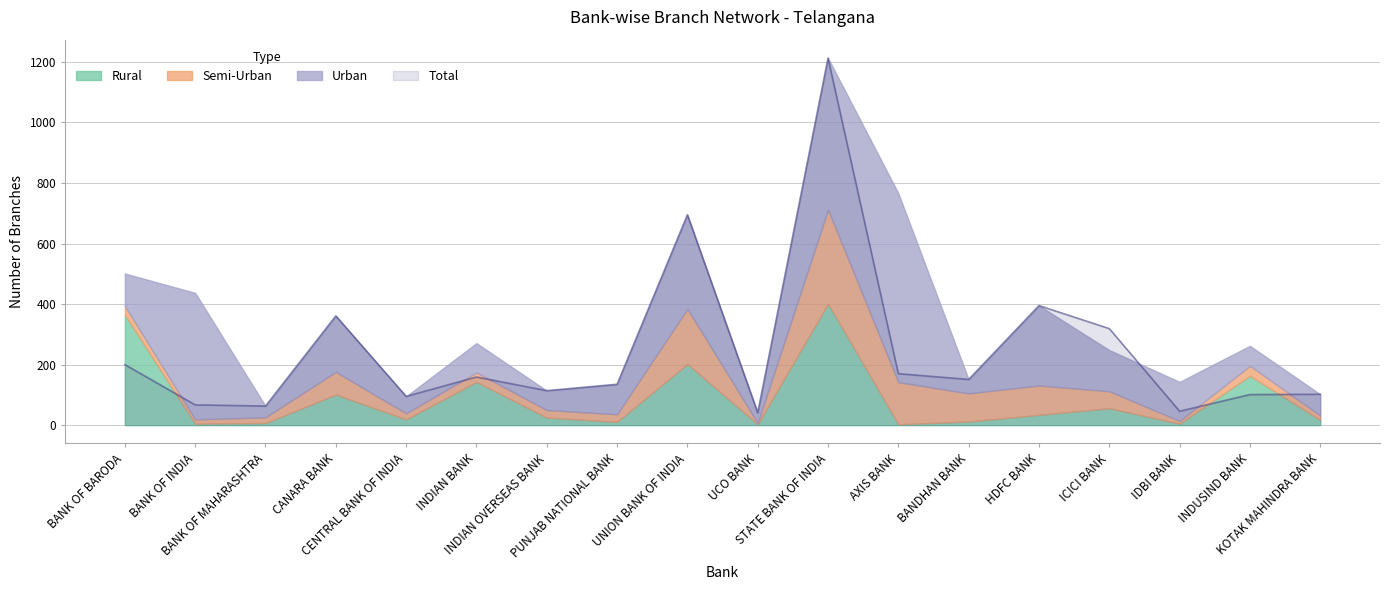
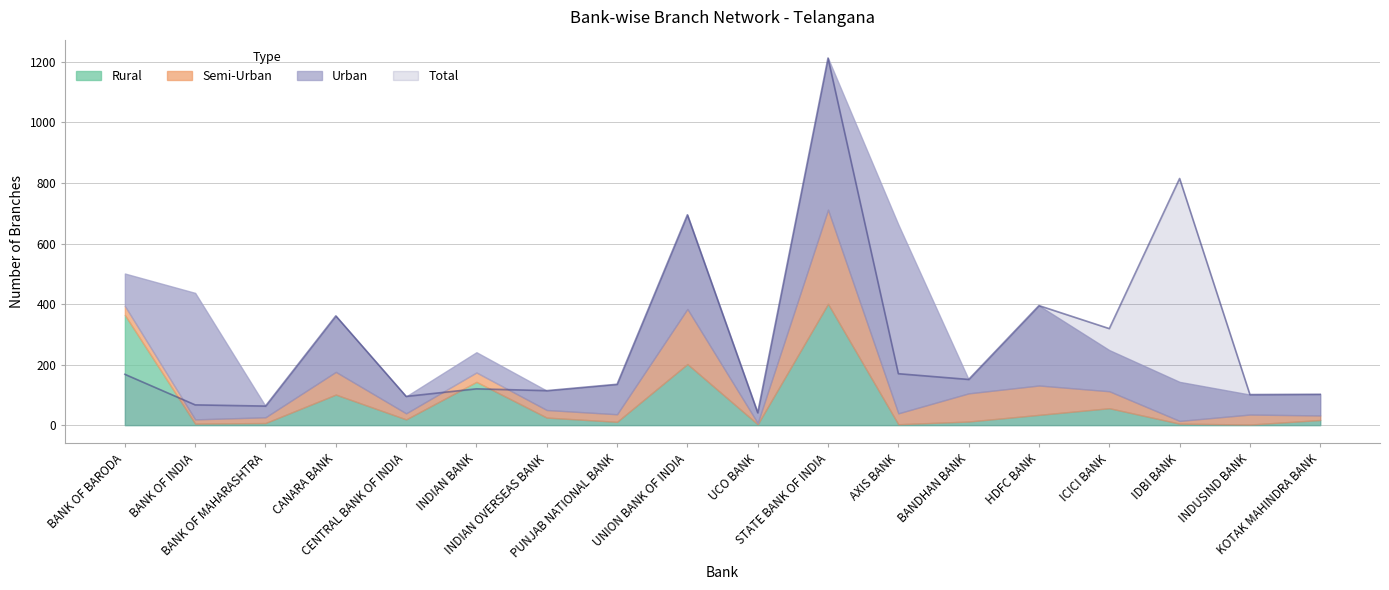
  {
    "Rural": {
      "BANK OF BARODA": 360,
      "CANARA BANK": 100,
      "CENTRAL BANK OF INDIA": 20,
      "INDIAN BANK": 140,
      "INDIAN OVERSEAS BANK": 30,
      "PUNJAB NATIONAL BANK": 10,
      "UNION BANK OF INDIA": 200,
      "STATE BANK OF INDIA": 400,
      "BANDHAN BANK": 10,
      "HDFC BANK": 30,
      "ICICI BANK": 60,
-     "INDUSIND BANK": 160,
+     "INDUSIND BANK": 0,
      "KOTAK MAHINDRA BANK": 20
    },
    "Semi-Urban": {
      "BANK OF BARODA": 30,
      "BANK OF INDIA": 10,
      "BANK OF MAHARASHTRA": 20,
      "CANARA BANK": 80,
      "CENTRAL BANK OF INDIA": 20,
      "INDIAN BANK": 30,
      "INDIAN OVERSEAS BANK": 30,
      "PUNJAB NATIONAL BANK": 30,
      "UNION BANK OF INDIA": 180,
      "STATE BANK OF INDIA": 310,
-     "AXIS BANK": 140,
+     "AXIS BANK": 40,
      "BANDHAN BANK": 90,
      "HDFC BANK": 100,
      "ICICI BANK": 60,
      "IDBI BANK": 10,
      "INDUSIND BANK": 30,
      "KOTAK MAHINDRA BANK": 20
    },
    "Urban": {
      "BANK OF BARODA": 110,
      "BANK OF INDIA": 420,
-     "INDIAN BANK": 100,
+     "INDIAN BANK": 70,
      "AXIS BANK": 620,
      "ICICI BANK": 140,
      "IDBI BANK": 130
    },
    "Total": {
-     "BANK OF BARODA": 200,
+     "BANK OF BARODA": 170,
      "BANK OF INDIA": 70,
-     "INDIAN BANK": 160,
+     "INDIAN BANK": 120,
      "AXIS BANK": 170,
      "ICICI BANK": 320,
-     "IDBI BANK": 50
+     "IDBI BANK": 820
    }
  }
